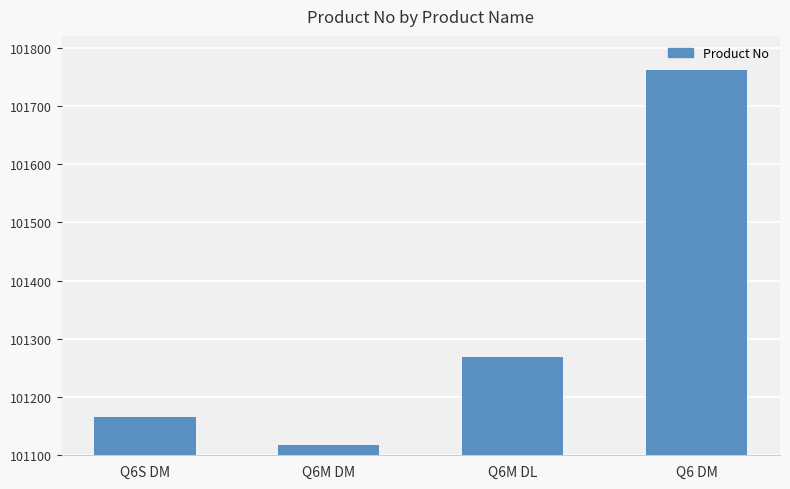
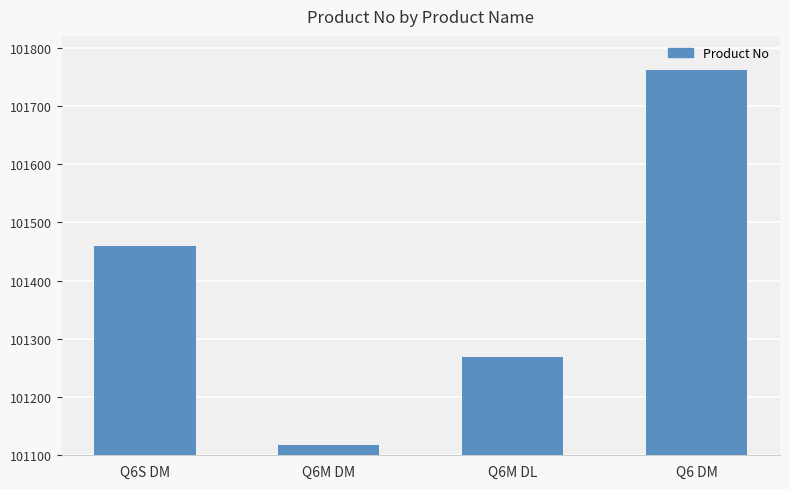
  {
-   "Q6S DM": 101170,
+   "Q6S DM": 101460,
    "Q6M DM": 101120,
    "Q6M DL": 101270,
    "Q6 DM": 101760
  }
